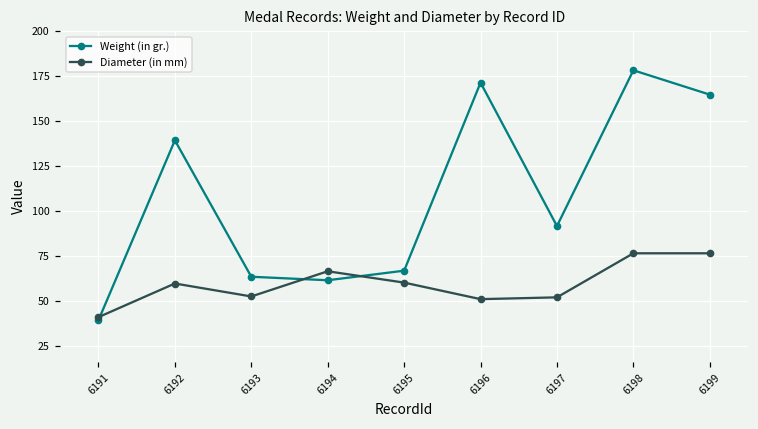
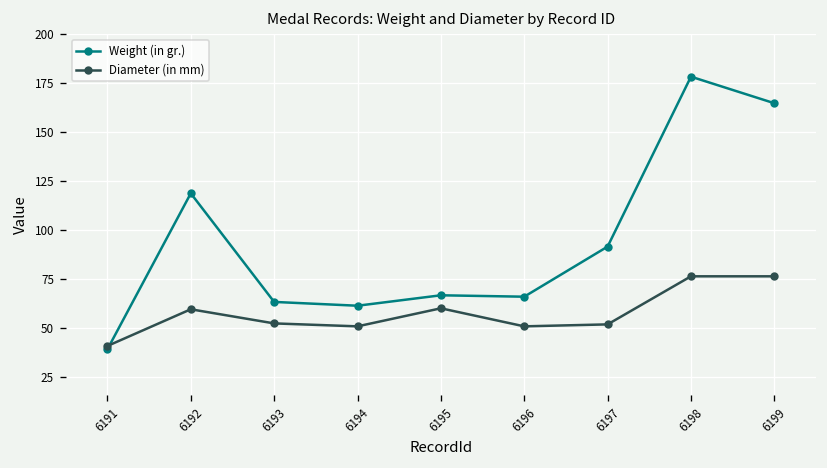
  {
    "Weight (in gr.)": {
      "6191": 39,
-     "6192": 139,
+     "6192": 119,
      "6193": 63,
      "6194": 62,
      "6195": 67,
-     "6196": 171,
+     "6196": 66,
      "6197": 92,
      "6198": 178,
      "6199": 165
    },
    "Diameter (in mm)": {
      "6191": 41,
      "6192": 60,
      "6193": 53,
-     "6194": 67,
+     "6194": 51,
      "6195": 60,
      "6196": 51,
      "6197": 52,
      "6198": 77,
      "6199": 77
    }
  }
